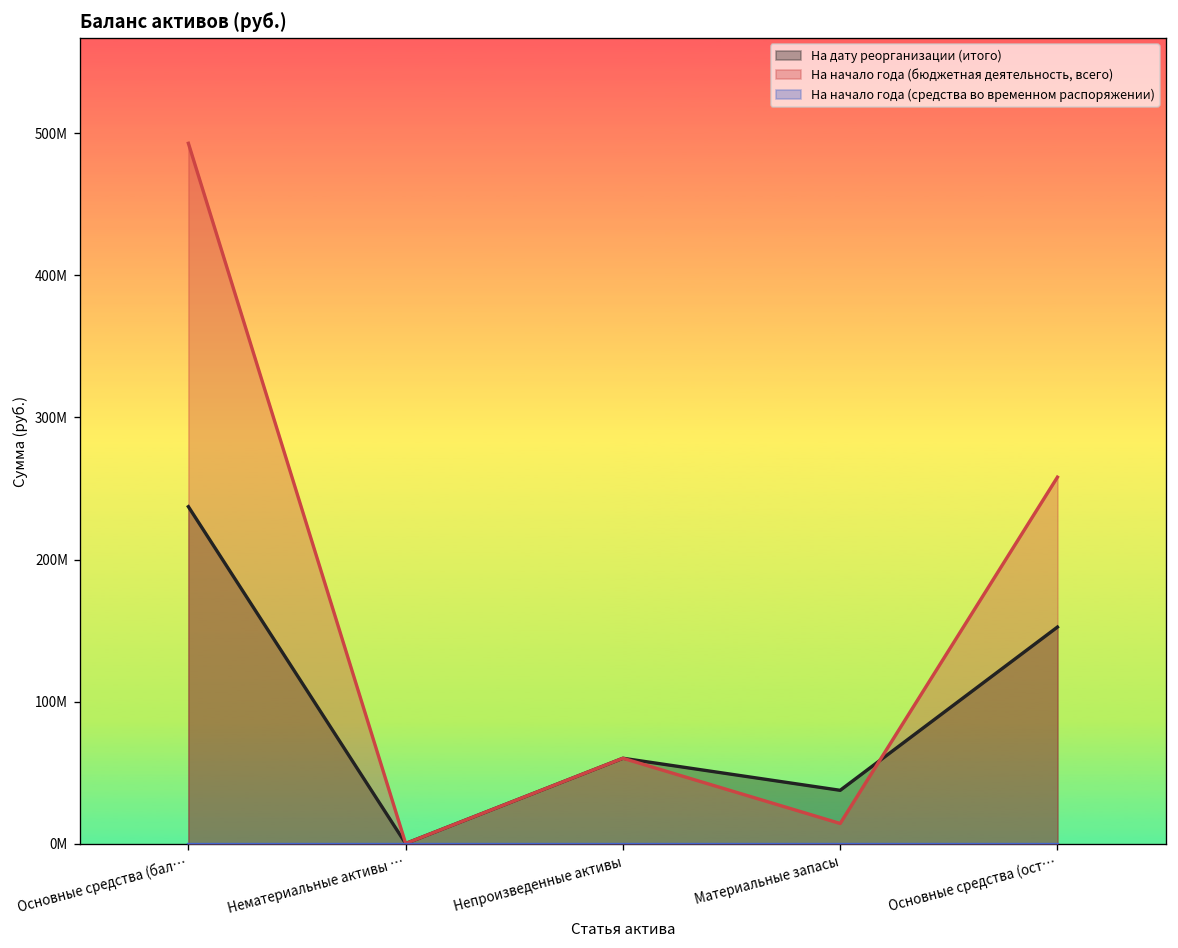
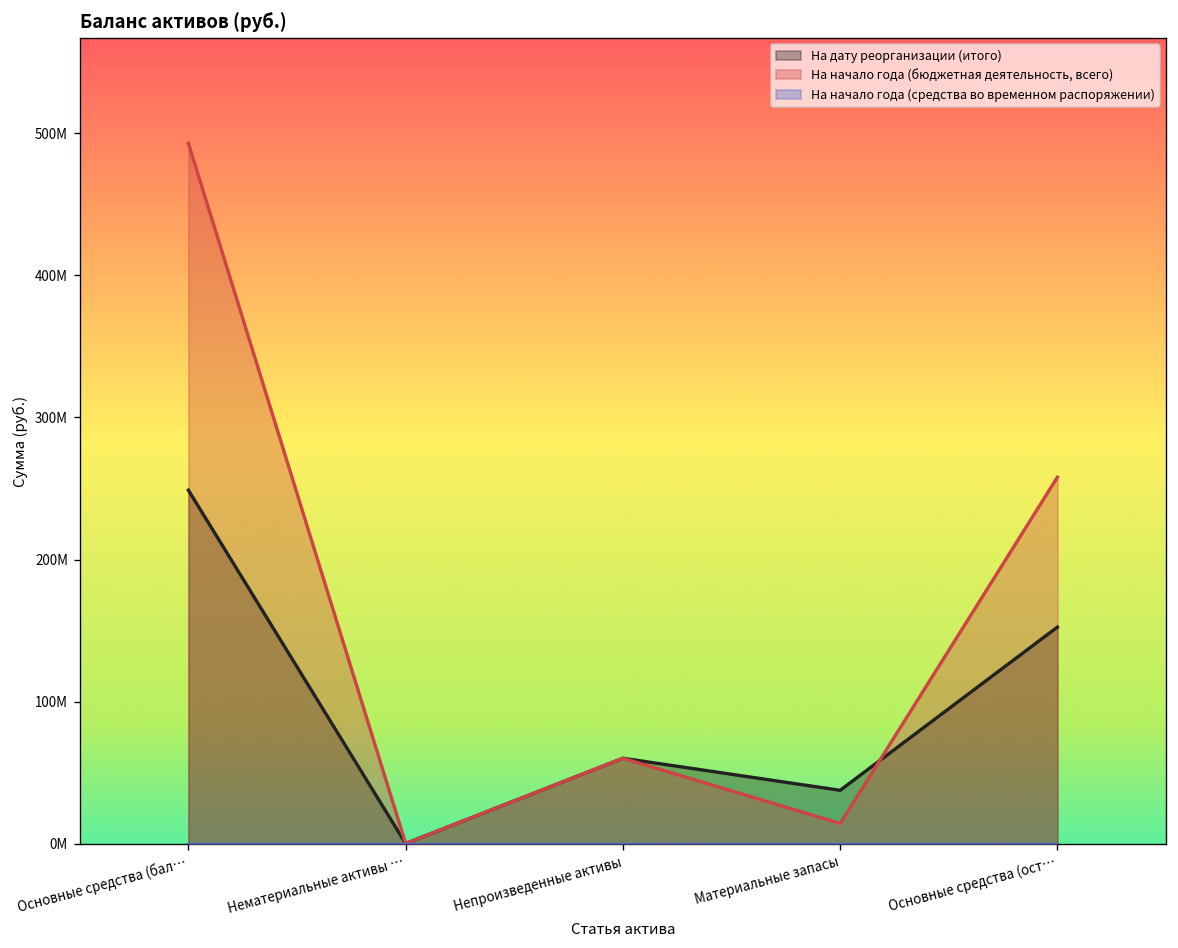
  {
    "На дату реорганизации (итого)": {
-     "Основные средства (бал…": 237000000,
+     "Основные средства (бал…": 249000000,
      "Материальные запасы": 38000000,
      "Основные средства (ост…": 152000000
    },
    "На начало года (бюджетная деятельность, всего)": {
      "Основные средства (бал…": 493000000,
      "Материальные запасы": 14000000,
      "Основные средства (ост…": 258000000
    },
    "На начало года (средства во временном распоряжении)": {
      "Основные средства (бал…": 0,
      "Непроизведенные активы": 0,
      "Материальные запасы": 0,
      "Основные средства (ост…": 0
    }
  }
